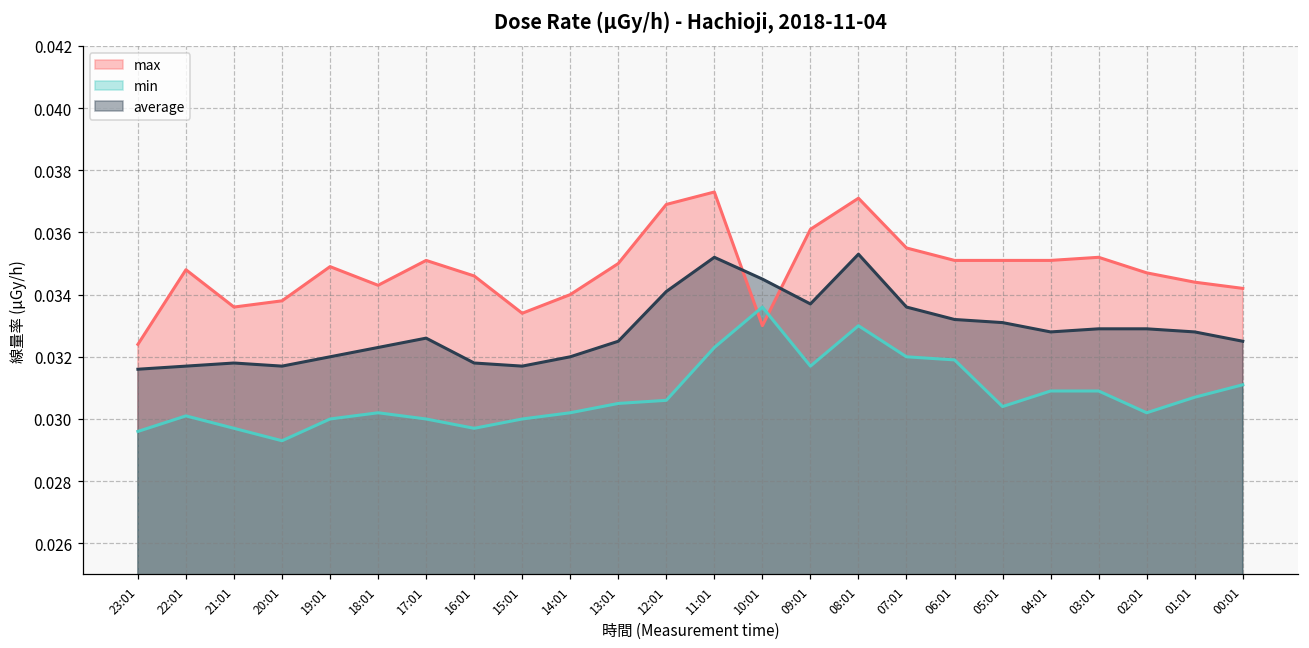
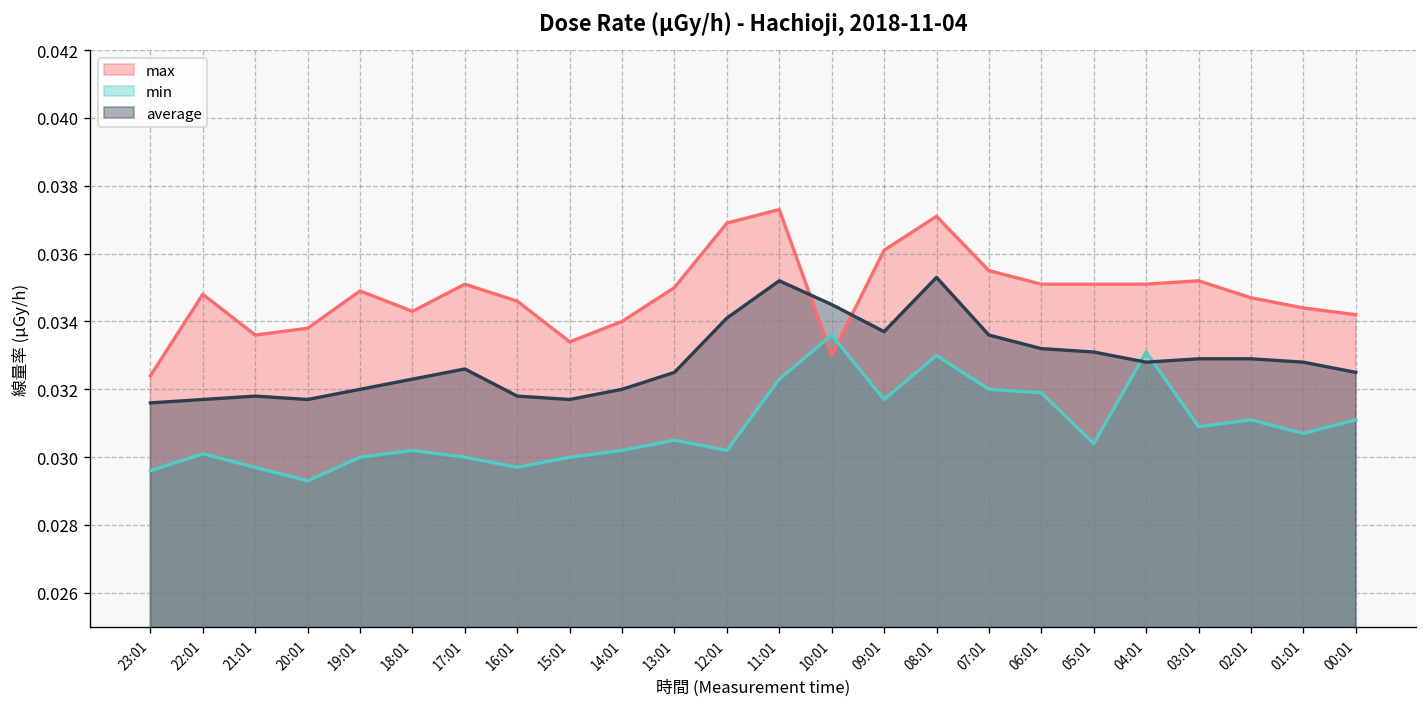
  {
    "max": {
      "23:01": 0.0324,
      "22:01": 0.0348,
      "21:01": 0.0336,
      "20:01": 0.0338,
      "19:01": 0.0349,
      "18:01": 0.0343,
      "17:01": 0.0351,
      "16:01": 0.0346,
      "15:01": 0.0334,
      "14:01": 0.0340,
      "13:01": 0.0350,
      "12:01": 0.0369,
      "11:01": 0.0373,
      "10:01": 0.0330,
      "09:01": 0.0361,
      "08:01": 0.0371,
      "07:01": 0.0355,
      "06:01": 0.0351,
      "05:01": 0.0351,
      "04:01": 0.0351,
      "03:01": 0.0352,
      "02:01": 0.0347,
      "01:01": 0.0344,
      "00:01": 0.0342
    },
    "min": {
      "23:01": 0.0296,
      "22:01": 0.0301,
      "21:01": 0.0297,
      "20:01": 0.0293,
      "19:01": 0.0300,
      "18:01": 0.0302,
      "17:01": 0.0300,
      "16:01": 0.0297,
      "15:01": 0.0300,
      "14:01": 0.0302,
      "13:01": 0.0305,
-     "12:01": 0.0306,
+     "12:01": 0.0302,
      "11:01": 0.0323,
      "10:01": 0.0336,
      "09:01": 0.0317,
      "08:01": 0.0330,
      "07:01": 0.0320,
      "06:01": 0.0319,
      "05:01": 0.0304,
-     "04:01": 0.0309,
+     "04:01": 0.0331,
      "03:01": 0.0309,
-     "02:01": 0.0302,
+     "02:01": 0.0311,
      "01:01": 0.0307,
      "00:01": 0.0311
    },
    "average": {
      "23:01": 0.0316,
      "22:01": 0.0317,
      "21:01": 0.0318,
      "20:01": 0.0317,
      "19:01": 0.0320,
      "18:01": 0.0323,
      "17:01": 0.0326,
      "16:01": 0.0318,
      "15:01": 0.0317,
      "14:01": 0.0320,
      "13:01": 0.0325,
      "12:01": 0.0341,
      "11:01": 0.0352,
      "10:01": 0.0345,
      "09:01": 0.0337,
      "08:01": 0.0353,
      "07:01": 0.0336,
      "06:01": 0.0332,
      "05:01": 0.0331,
      "04:01": 0.0328,
      "03:01": 0.0329,
      "02:01": 0.0329,
      "01:01": 0.0328,
      "00:01": 0.0325
    }
  }
